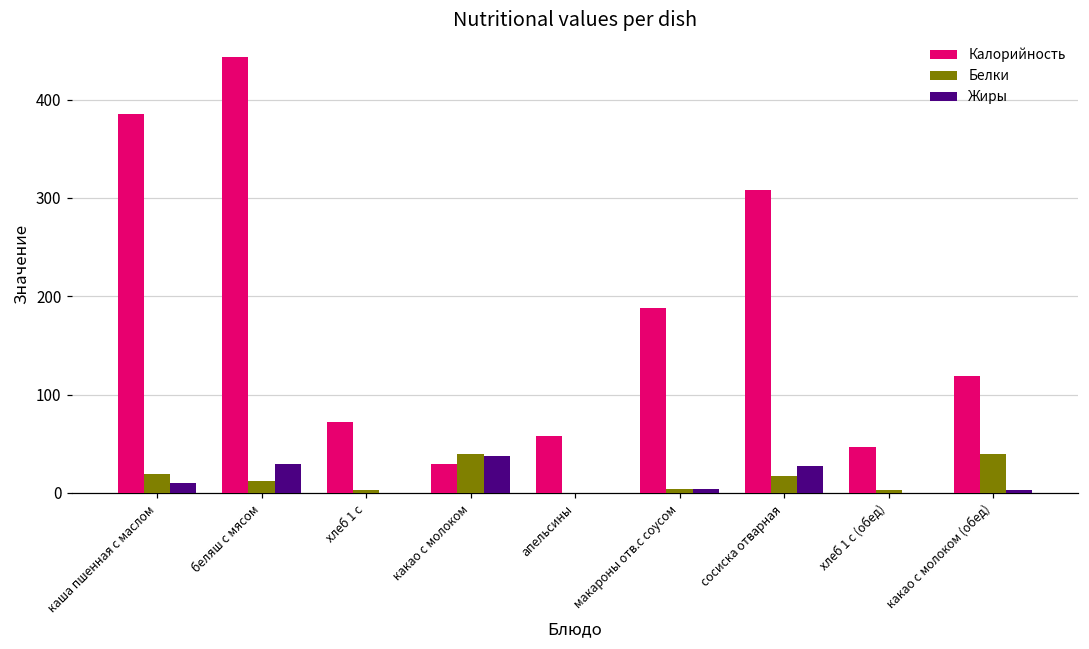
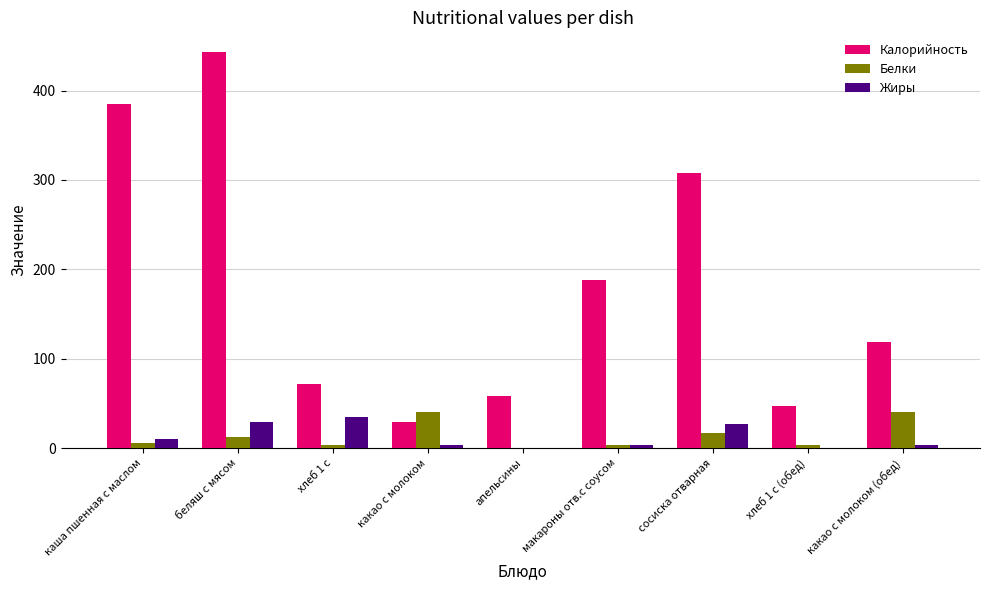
  {
    "Калорийность": {
      "каша пшенная с маслом": 390,
      "беляш с мясом": 440,
      "хлеб 1 с": 70,
      "какао с молоком": 30,
      "апельсины": 60,
      "макароны отв.с соусом": 190,
      "сосиска отварная": 310,
      "хлеб 1 с (обед)": 50,
      "какао с молоком (обед)": 120
    },
    "Белки": {
-     "каша пшенная с маслом": 20,
+     "каша пшенная с маслом": 10,
      "беляш с мясом": 10,
      "хлеб 1 с": 0,
      "какао с молоком": 40,
      "апельсины": 0,
      "макароны отв.с соусом": 0,
      "сосиска отварная": 20,
      "хлеб 1 с (обед)": 0,
      "какао с молоком (обед)": 40
    },
    "Жиры": {
      "каша пшенная с маслом": 10,
      "беляш с мясом": 30,
-     "хлеб 1 с": 0,
-     "какао с молоком": 40,
+     "хлеб 1 с": 40,
+     "какао с молоком": 0,
      "апельсины": 0,
      "макароны отв.с соусом": 0,
      "сосиска отварная": 30,
      "хлеб 1 с (обед)": 0,
      "какао с молоком (обед)": 0
    }
  }
